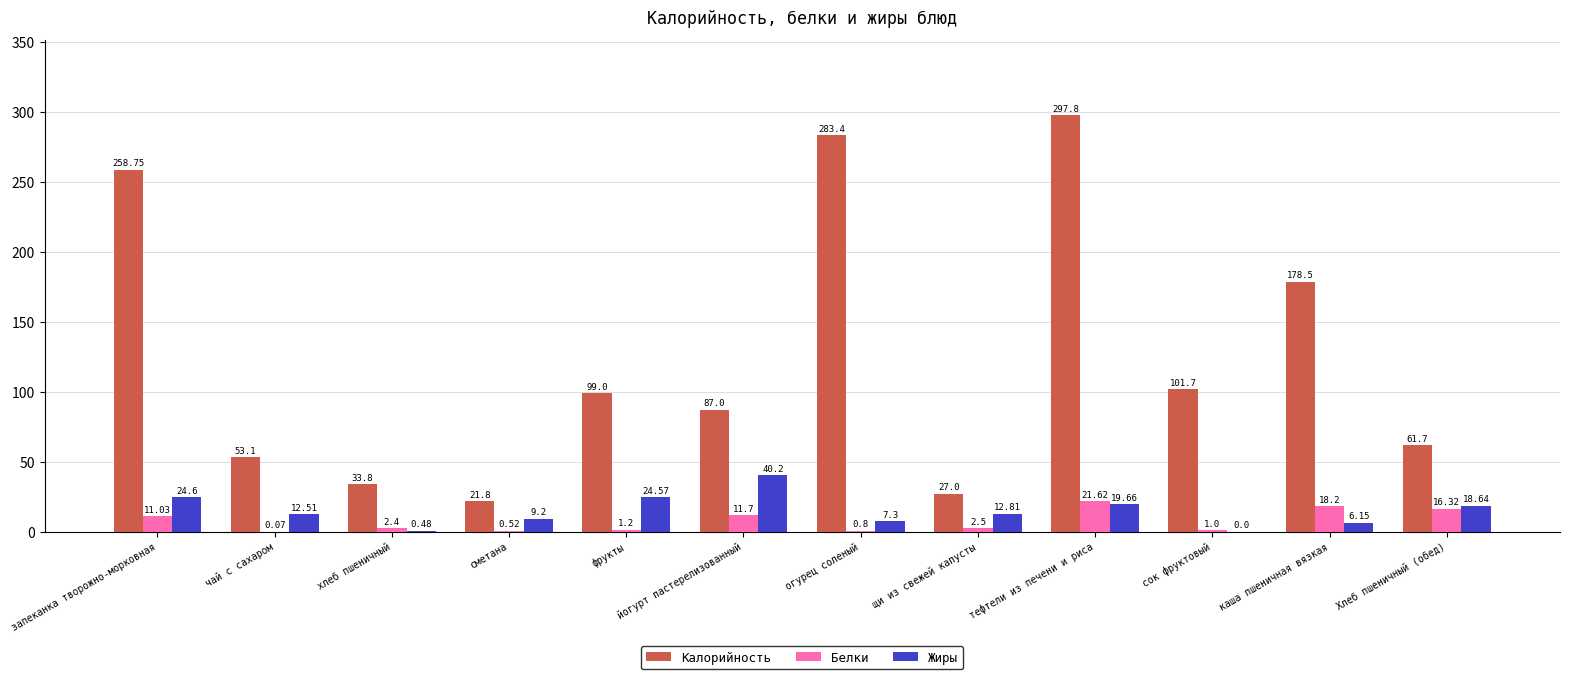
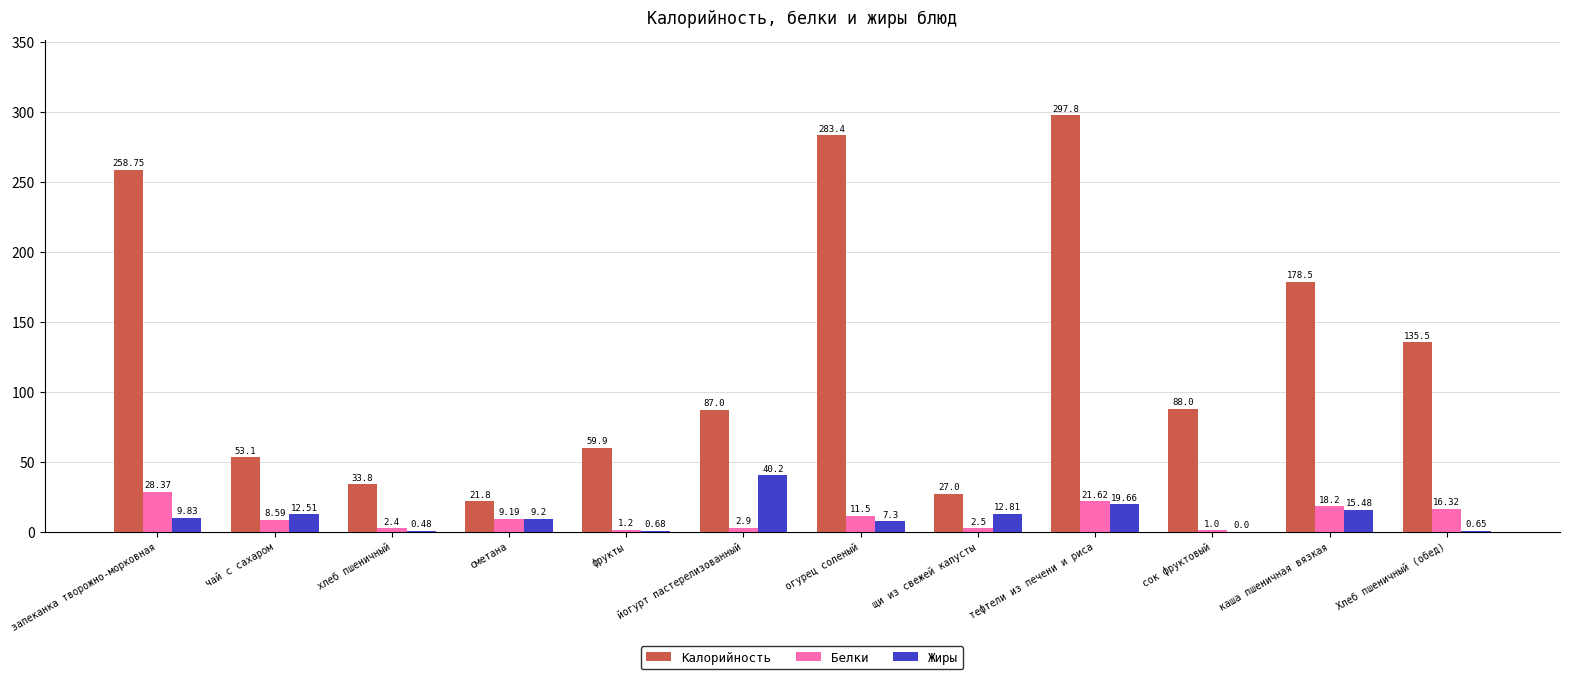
  {
    "Калорийность": {
      "запеканка творожно-морковная": 258.75,
      "чай с сахаром": 53.1,
      "хлеб пшеничный": 33.8,
      "сметана": 21.8,
-     "фрукты": 99.0,
+     "фрукты": 59.9,
      "йогурт пастерелизованный": 87.0,
      "огурец соленый": 283.4,
      "щи из свежей капусты": 27.0,
      "тефтели из печени и риса": 297.8,
-     "сок фруктовый": 101.7,
+     "сок фруктовый": 88.0,
      "каша пшеничная вязкая": 178.5,
-     "Хлеб пшеничный (обед)": 61.7
+     "Хлеб пшеничный (обед)": 135.5
    },
    "Белки": {
-     "запеканка творожно-морковная": 11.03,
-     "чай с сахаром": 0.07,
+     "запеканка творожно-морковная": 28.37,
+     "чай с сахаром": 8.59,
      "хлеб пшеничный": 2.4,
-     "сметана": 0.52,
+     "сметана": 9.19,
      "фрукты": 1.2,
-     "йогурт пастерелизованный": 11.7,
-     "огурец соленый": 0.8,
+     "йогурт пастерелизованный": 2.9,
+     "огурец соленый": 11.5,
      "щи из свежей капусты": 2.5,
      "тефтели из печени и риса": 21.62,
      "сок фруктовый": 1.0,
      "каша пшеничная вязкая": 18.2,
      "Хлеб пшеничный (обед)": 16.32
    },
    "Жиры": {
-     "запеканка творожно-морковная": 24.6,
+     "запеканка творожно-морковная": 9.83,
      "чай с сахаром": 12.51,
      "хлеб пшеничный": 0.48,
      "сметана": 9.2,
-     "фрукты": 24.57,
+     "фрукты": 0.68,
      "йогурт пастерелизованный": 40.2,
      "огурец соленый": 7.3,
      "щи из свежей капусты": 12.81,
      "тефтели из печени и риса": 19.66,
      "сок фруктовый": 0.0,
-     "каша пшеничная вязкая": 6.15,
-     "Хлеб пшеничный (обед)": 18.64
+     "каша пшеничная вязкая": 15.48,
+     "Хлеб пшеничный (обед)": 0.65
    }
  }
